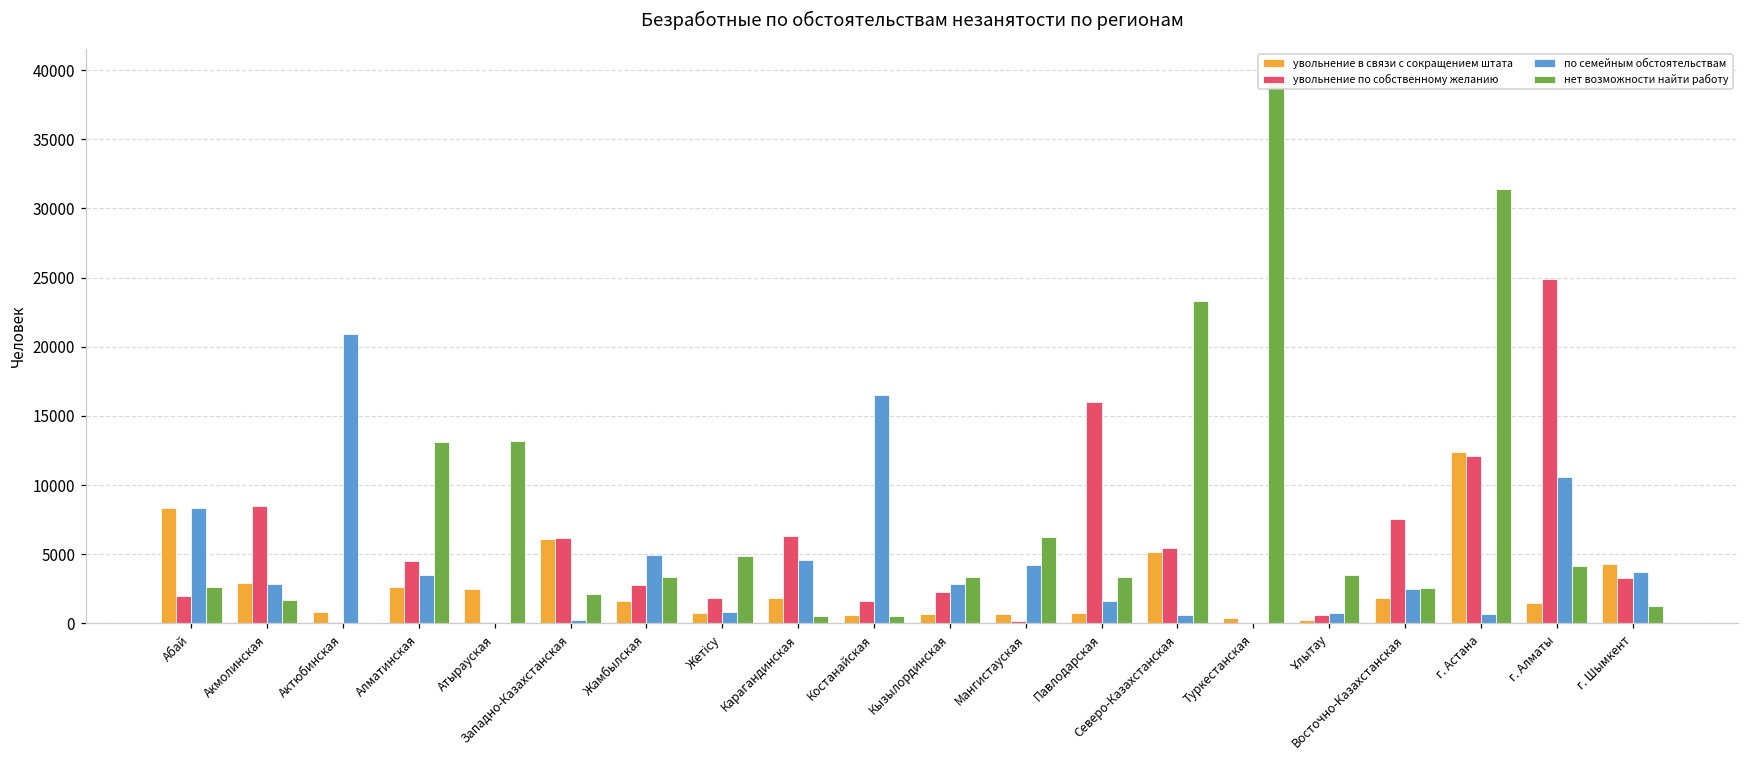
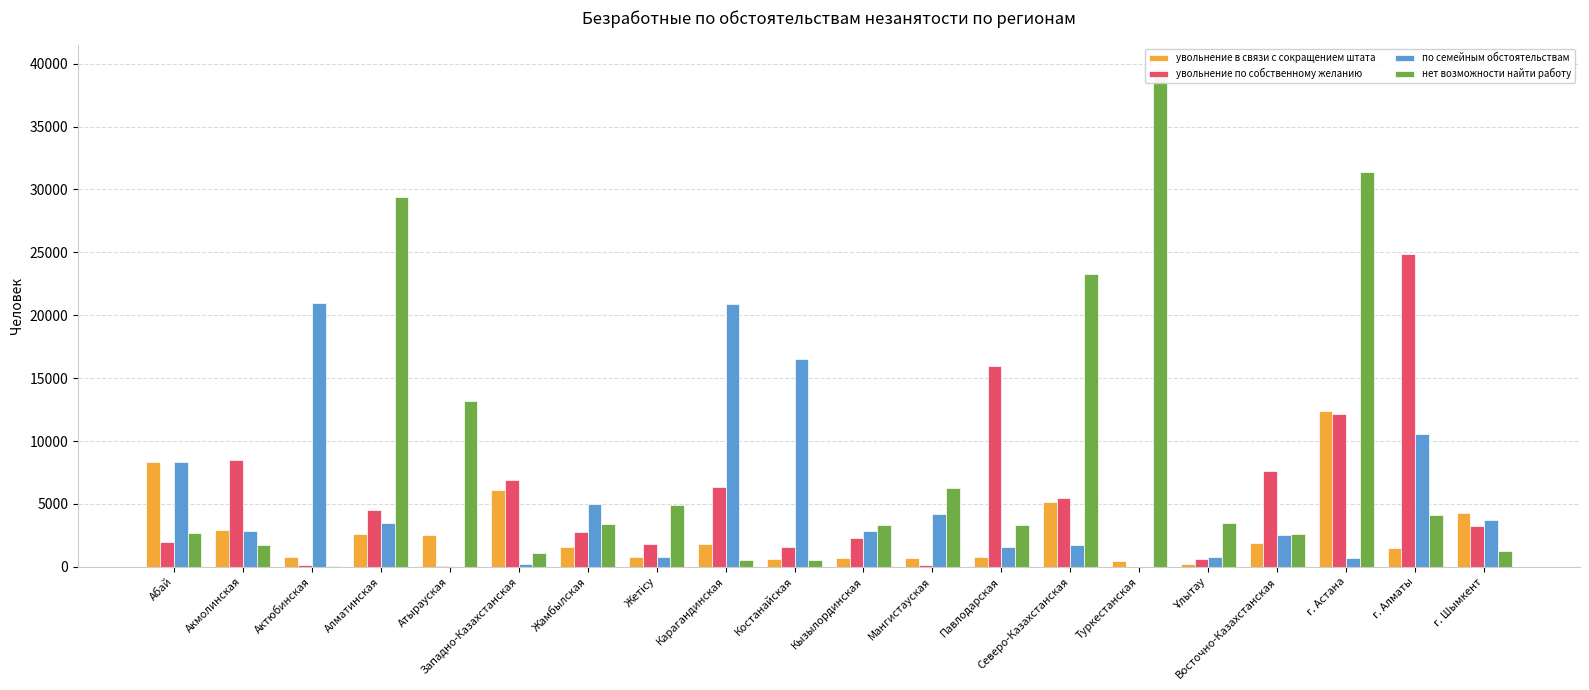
  {
    "увольнение в связи с сокращением штата": {
      "Абай": 8300,
      "Акмолинская": 2900,
      "Актюбинская": 800,
      "Алматинская": 2600,
      "Атырауская": 2500,
      "Западно-Казахстанская": 6100,
      "Жамбылская": 1600,
      "Жетісу": 800,
      "Карагандинская": 1800,
      "Костанайская": 600,
      "Кызылординская": 700,
      "Мангистауская": 700,
      "Павлодарская": 800,
      "Северо-Казахстанская": 5200,
      "Туркестанская": 400,
      "Ұлытау": 300,
      "Восточно-Казахстанская": 1900,
      "г. Астана": 12400,
      "г. Алматы": 1500,
      "г. Шымкент": 4300
    },
    "увольнение по собственному желанию": {
      "Абай": 2000,
      "Акмолинская": 8500,
      "Алматинская": 4500,
-     "Западно-Казахстанская": 6200,
+     "Западно-Казахстанская": 6900,
      "Жамбылская": 2700,
      "Жетісу": 1800,
      "Карагандинская": 6300,
      "Костанайская": 1600,
      "Кызылординская": 2300,
      "Павлодарская": 16000,
      "Северо-Казахстанская": 5500,
      "Туркестанская": 0,
      "Ұлытау": 600,
      "Восточно-Казахстанская": 7600,
      "г. Астана": 12100,
      "г. Алматы": 24900,
      "г. Шымкент": 3300
    },
    "по семейным обстоятельствам": {
      "Абай": 8400,
      "Акмолинская": 2900,
      "Актюбинская": 20900,
      "Алматинская": 3500,
      "Атырауская": 0,
      "Западно-Казахстанская": 200,
      "Жамбылская": 5000,
      "Жетісу": 800,
-     "Карагандинская": 4600,
+     "Карагандинская": 20900,
      "Костанайская": 16500,
      "Кызылординская": 2900,
      "Мангистауская": 4200,
      "Павлодарская": 1600,
-     "Северо-Казахстанская": 600,
+     "Северо-Казахстанская": 1700,
      "Туркестанская": 0,
      "Ұлытау": 800,
      "Восточно-Казахстанская": 2500,
      "г. Астана": 700,
      "г. Алматы": 10600,
      "г. Шымкент": 3700
    },
    "нет возможности найти работу": {
      "Абай": 2700,
      "Акмолинская": 1700,
-     "Алматинская": 13100,
+     "Алматинская": 29400,
      "Атырауская": 13200,
-     "Западно-Казахстанская": 2200,
+     "Западно-Казахстанская": 1100,
      "Жамбылская": 3400,
      "Жетісу": 4900,
      "Карагандинская": 600,
      "Костанайская": 600,
      "Кызылординская": 3300,
      "Мангистауская": 6300,
      "Павлодарская": 3300,
      "Северо-Казахстанская": 23300,
      "Ұлытау": 3500,
      "Восточно-Казахстанская": 2600,
      "г. Астана": 31400,
      "г. Алматы": 4100,
      "г. Шымкент": 1300
    }
  }
